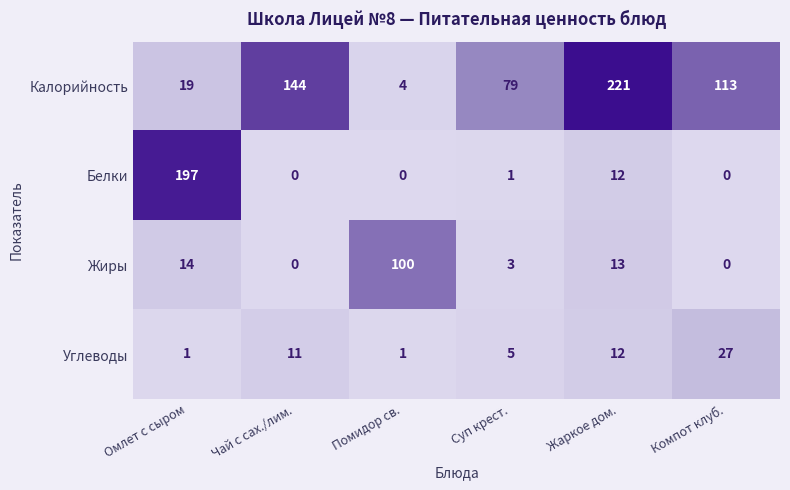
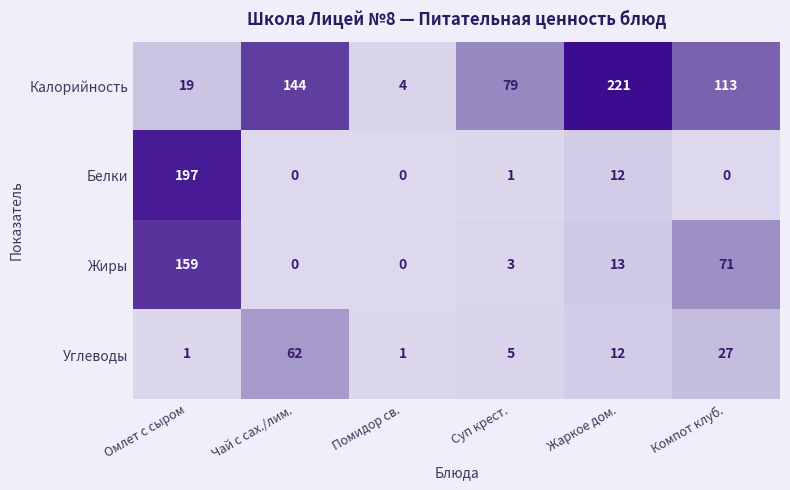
  {
    "Калорийность": {
      "Омлет с сыром": 19,
      "Чай с сах./лим.": 144,
      "Помидор св.": 4,
      "Суп крест.": 79,
      "Жаркое дом.": 221,
      "Компот клуб.": 113
    },
    "Белки": {
      "Омлет с сыром": 197,
      "Чай с сах./лим.": 0,
      "Помидор св.": 0,
      "Суп крест.": 1,
      "Жаркое дом.": 12,
      "Компот клуб.": 0
    },
    "Жиры": {
-     "Омлет с сыром": 14,
+     "Омлет с сыром": 159,
      "Чай с сах./лим.": 0,
-     "Помидор св.": 100,
+     "Помидор св.": 0,
      "Суп крест.": 3,
      "Жаркое дом.": 13,
-     "Компот клуб.": 0
+     "Компот клуб.": 71
    },
    "Углеводы": {
      "Омлет с сыром": 1,
-     "Чай с сах./лим.": 11,
+     "Чай с сах./лим.": 62,
      "Помидор св.": 1,
      "Суп крест.": 5,
      "Жаркое дом.": 12,
      "Компот клуб.": 27
    }
  }
